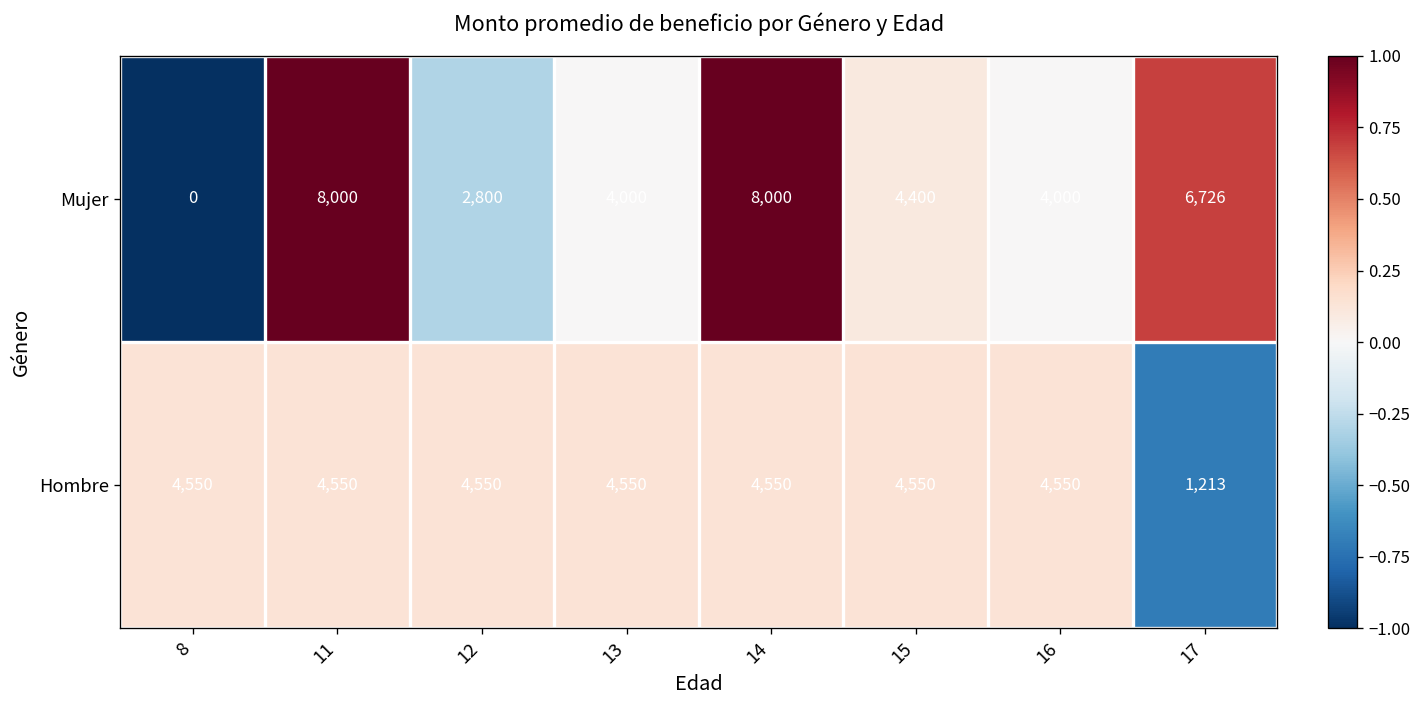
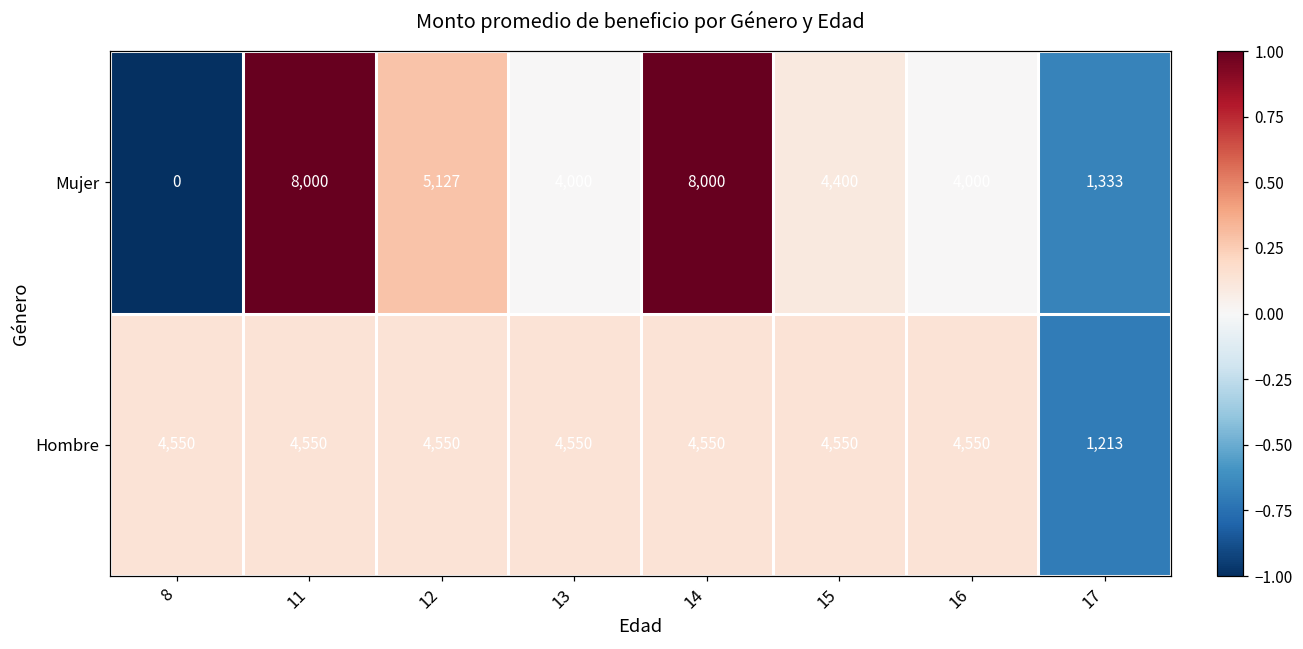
  {
    "Mujer": {
      "8": "0",
      "11": "8,000",
-     "12": "2,800",
+     "12": "5,127",
      "14": "8,000",
-     "17": "6,726"
+     "17": "1,333"
    },
    "Hombre": {
      "17": "1,213"
    }
  }
